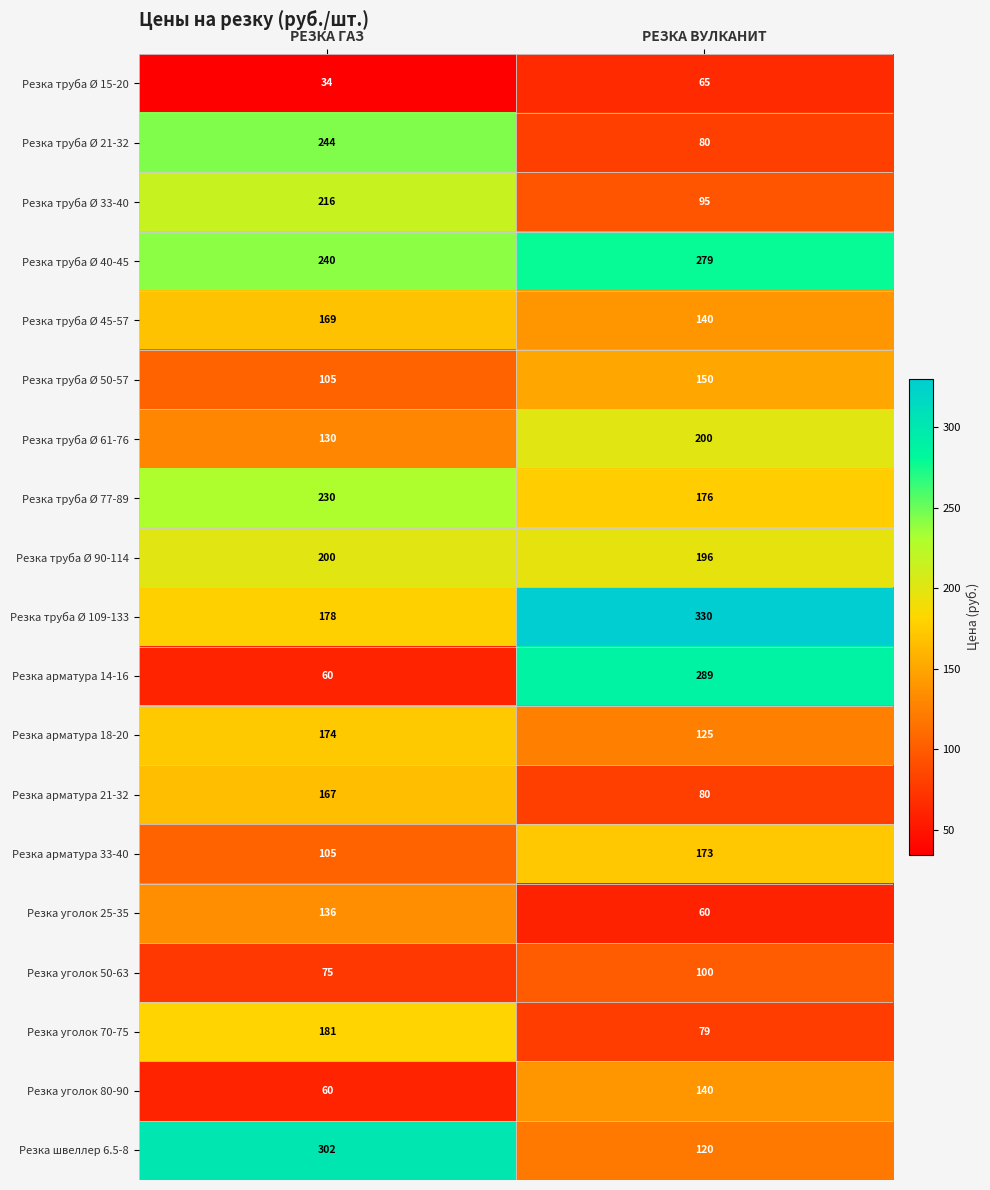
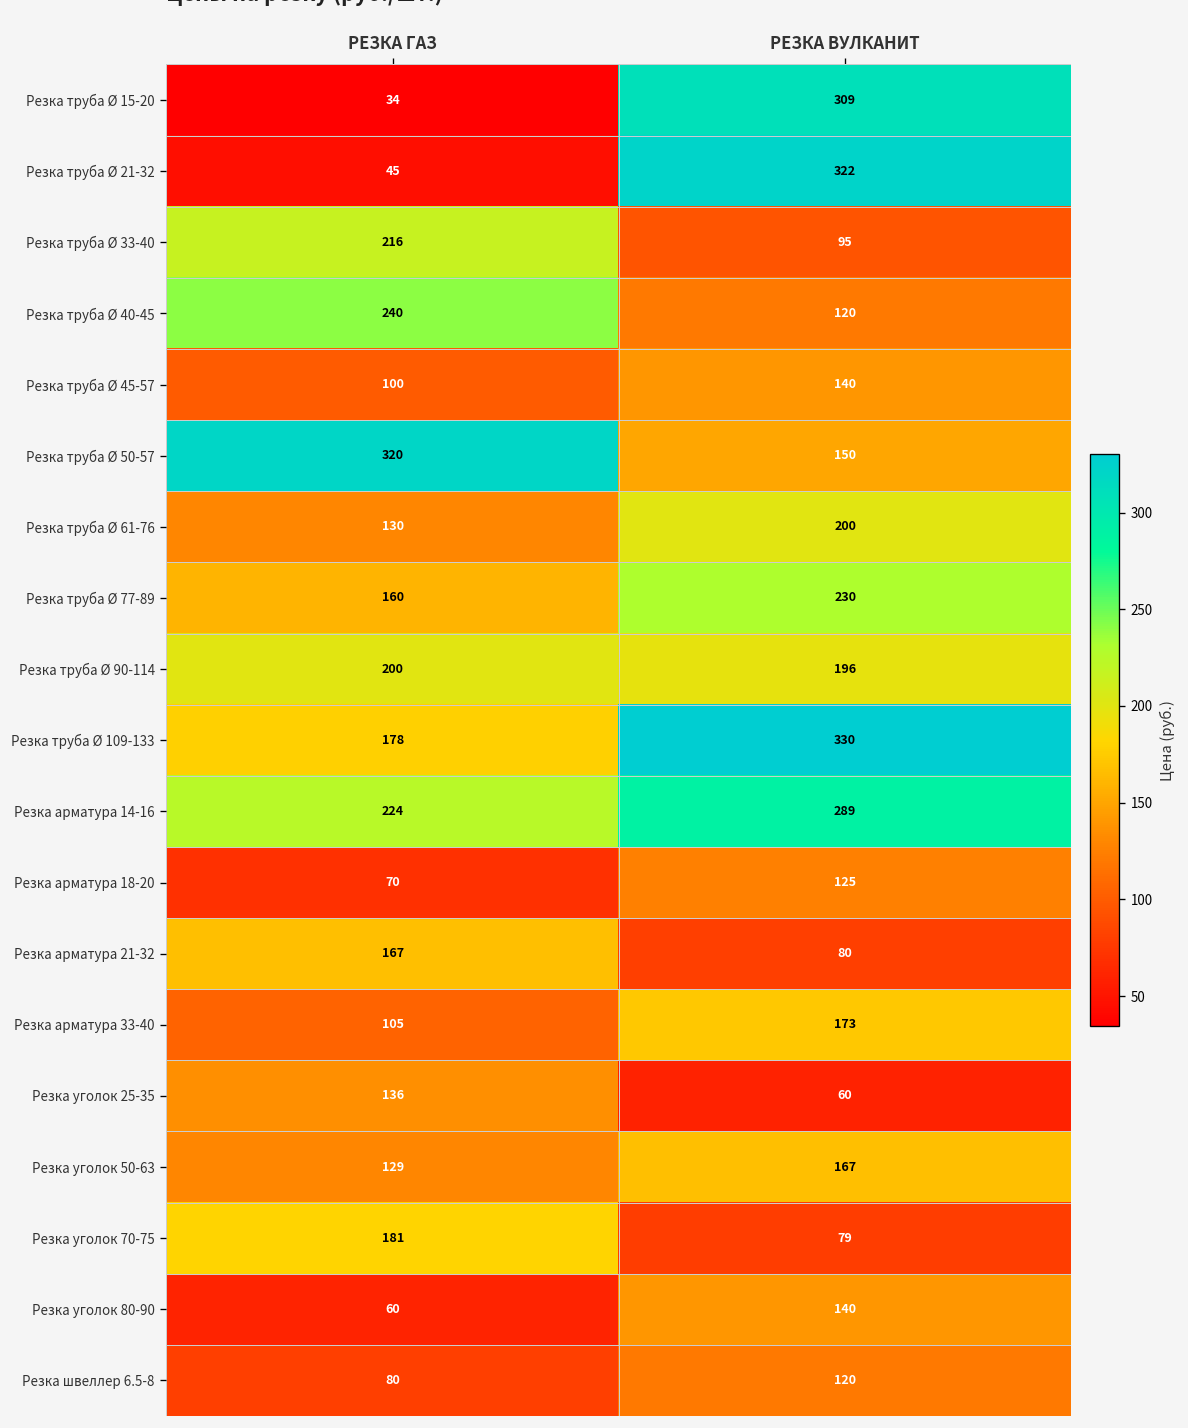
  {
    "Резка труба Ø 15-20": {
      "РЕЗКА ГАЗ": 34,
-     "РЕЗКА ВУЛКАНИТ": 65
+     "РЕЗКА ВУЛКАНИТ": 309
    },
    "Резка труба Ø 21-32": {
-     "РЕЗКА ГАЗ": 244,
-     "РЕЗКА ВУЛКАНИТ": 80
+     "РЕЗКА ГАЗ": 45,
+     "РЕЗКА ВУЛКАНИТ": 322
    },
    "Резка труба Ø 33-40": {
      "РЕЗКА ГАЗ": 216,
      "РЕЗКА ВУЛКАНИТ": 95
    },
    "Резка труба Ø 40-45": {
      "РЕЗКА ГАЗ": 240,
-     "РЕЗКА ВУЛКАНИТ": 279
+     "РЕЗКА ВУЛКАНИТ": 120
    },
    "Резка труба Ø 45-57": {
-     "РЕЗКА ГАЗ": 169,
+     "РЕЗКА ГАЗ": 100,
      "РЕЗКА ВУЛКАНИТ": 140
    },
    "Резка труба Ø 50-57": {
-     "РЕЗКА ГАЗ": 105,
+     "РЕЗКА ГАЗ": 320,
      "РЕЗКА ВУЛКАНИТ": 150
    },
    "Резка труба Ø 61-76": {
      "РЕЗКА ГАЗ": 130,
      "РЕЗКА ВУЛКАНИТ": 200
    },
    "Резка труба Ø 77-89": {
-     "РЕЗКА ГАЗ": 230,
-     "РЕЗКА ВУЛКАНИТ": 176
+     "РЕЗКА ГАЗ": 160,
+     "РЕЗКА ВУЛКАНИТ": 230
    },
    "Резка труба Ø 90-114": {
      "РЕЗКА ГАЗ": 200,
      "РЕЗКА ВУЛКАНИТ": 196
    },
    "Резка труба Ø 109-133": {
      "РЕЗКА ГАЗ": 178,
      "РЕЗКА ВУЛКАНИТ": 330
    },
    "Резка арматура 14-16": {
-     "РЕЗКА ГАЗ": 60,
+     "РЕЗКА ГАЗ": 224,
      "РЕЗКА ВУЛКАНИТ": 289
    },
    "Резка арматура 18-20": {
-     "РЕЗКА ГАЗ": 174,
+     "РЕЗКА ГАЗ": 70,
      "РЕЗКА ВУЛКАНИТ": 125
    },
    "Резка арматура 21-32": {
      "РЕЗКА ГАЗ": 167,
      "РЕЗКА ВУЛКАНИТ": 80
    },
    "Резка арматура 33-40": {
      "РЕЗКА ГАЗ": 105,
      "РЕЗКА ВУЛКАНИТ": 173
    },
    "Резка уголок 25-35": {
      "РЕЗКА ГАЗ": 136,
      "РЕЗКА ВУЛКАНИТ": 60
    },
    "Резка уголок 50-63": {
-     "РЕЗКА ГАЗ": 75,
-     "РЕЗКА ВУЛКАНИТ": 100
+     "РЕЗКА ГАЗ": 129,
+     "РЕЗКА ВУЛКАНИТ": 167
    },
    "Резка уголок 70-75": {
      "РЕЗКА ГАЗ": 181,
      "РЕЗКА ВУЛКАНИТ": 79
    },
    "Резка уголок 80-90": {
      "РЕЗКА ГАЗ": 60,
      "РЕЗКА ВУЛКАНИТ": 140
    },
    "Резка швеллер 6.5-8": {
-     "РЕЗКА ГАЗ": 302,
+     "РЕЗКА ГАЗ": 80,
      "РЕЗКА ВУЛКАНИТ": 120
    }
  }
